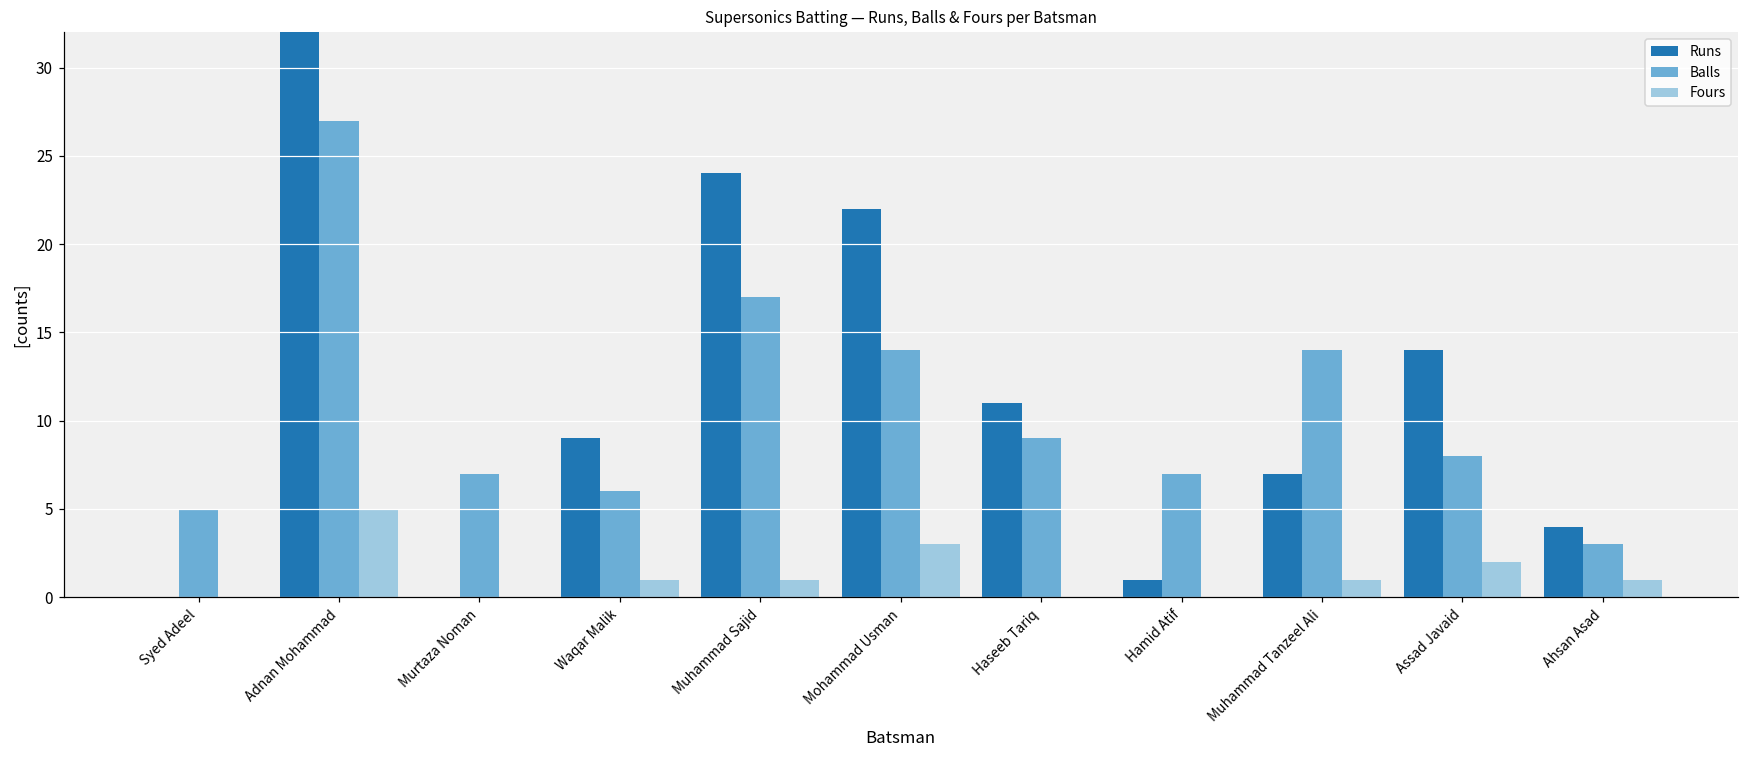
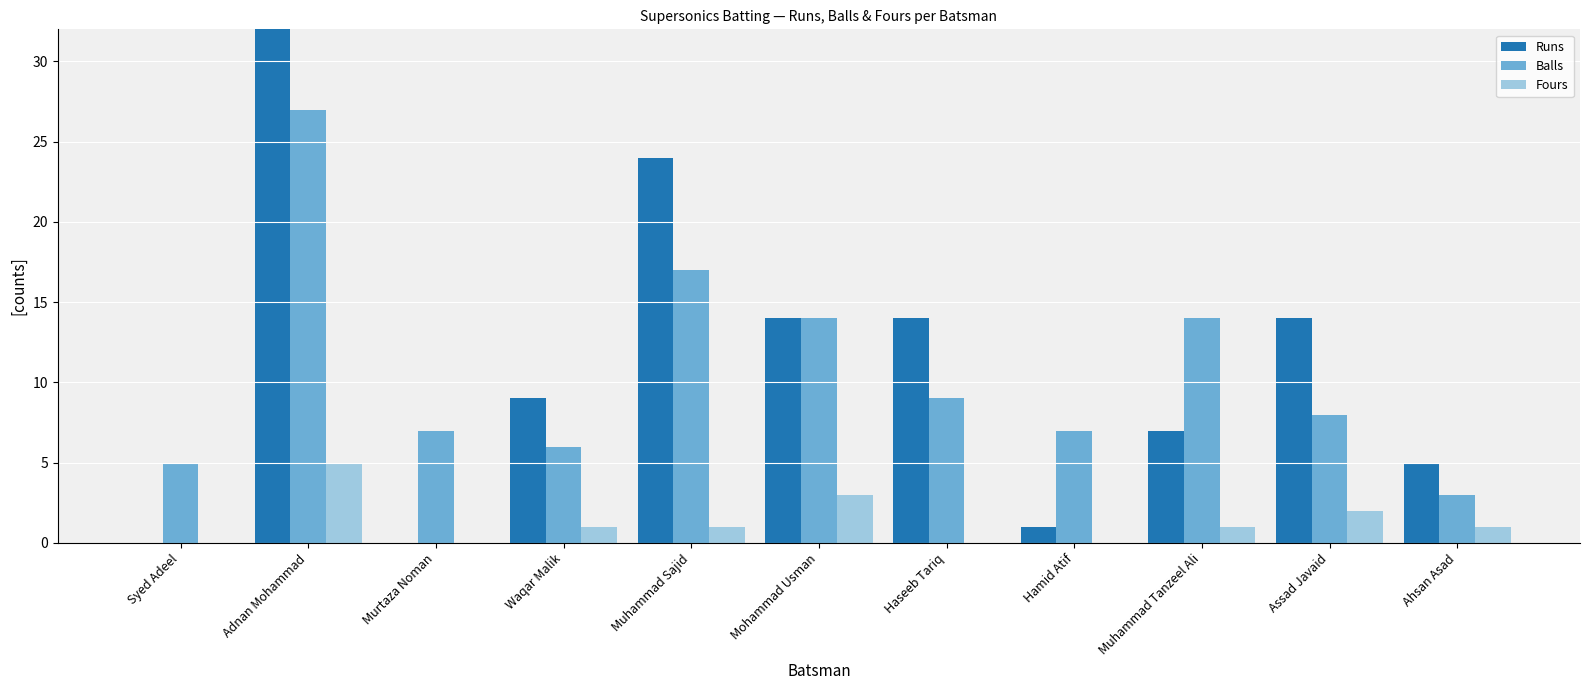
  {
    "Runs": {
      "Syed Adeel": 0,
      "Murtaza Noman": 0,
      "Waqar Malik": 9,
      "Muhammad Sajid": 24,
-     "Mohammad Usman": 22,
-     "Haseeb Tariq": 11,
+     "Mohammad Usman": 14,
+     "Haseeb Tariq": 14,
      "Hamid Atif": 1,
      "Muhammad Tanzeel Ali": 7,
      "Assad Javaid": 14,
-     "Ahsan Asad": 4
+     "Ahsan Asad": 5
    }
  }
